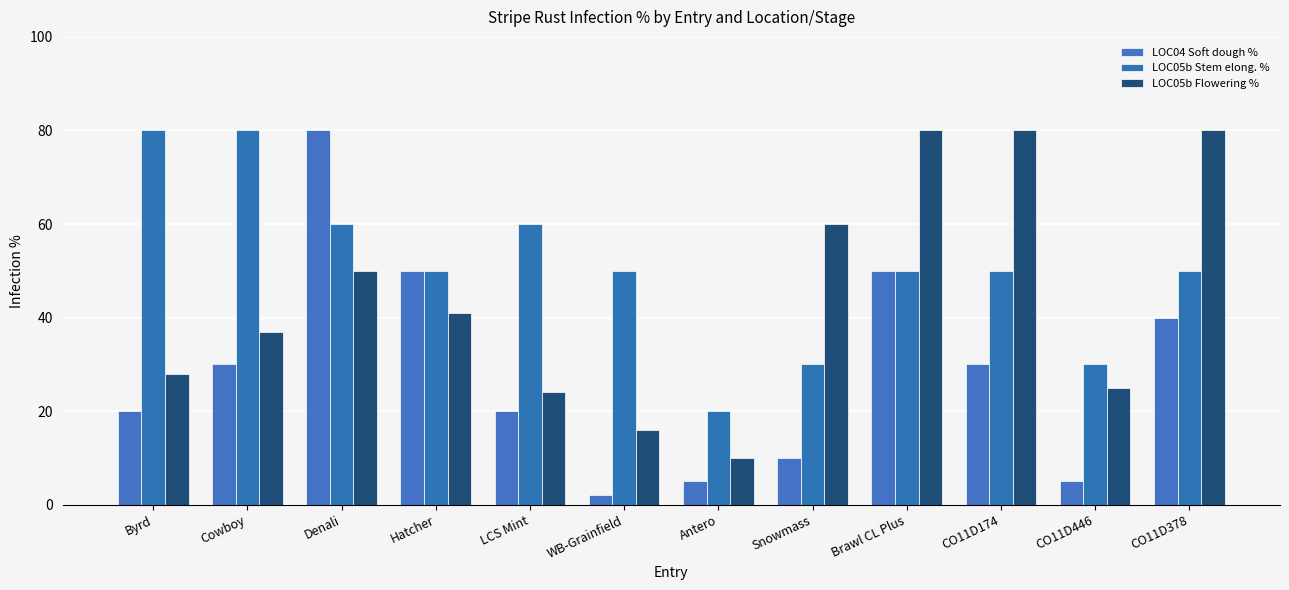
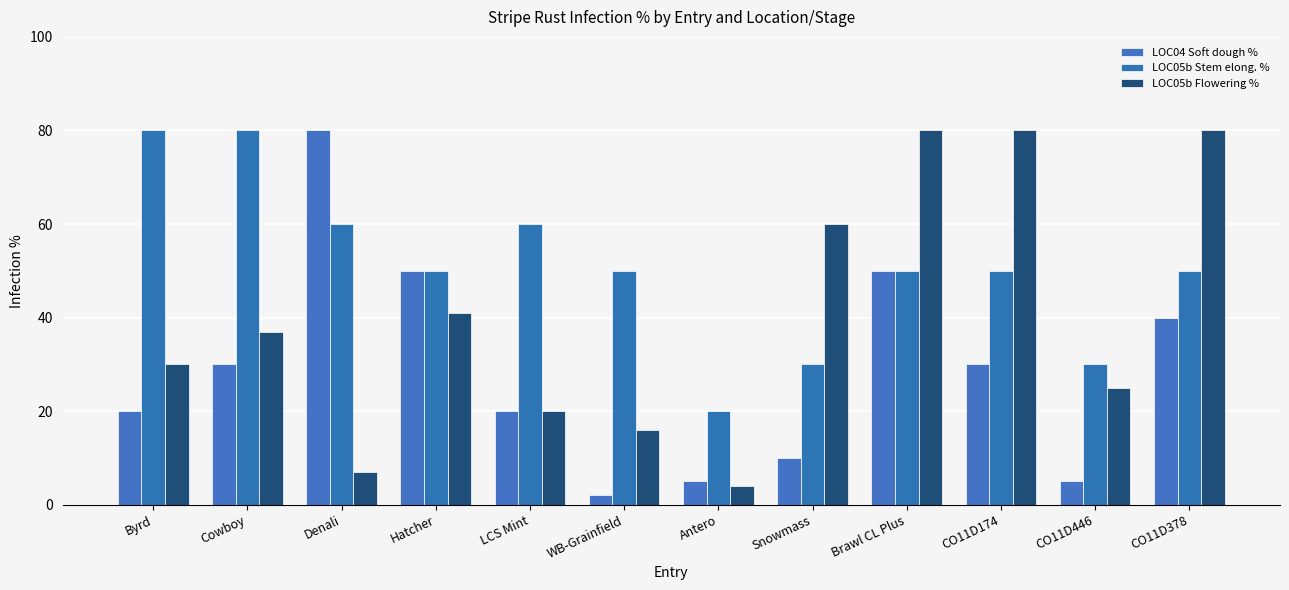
  {
    "LOC05b Flowering %": {
-     "Byrd": 28,
+     "Byrd": 30,
      "Cowboy": 37,
-     "Denali": 50,
+     "Denali": 7,
      "Hatcher": 41,
-     "LCS Mint": 24,
+     "LCS Mint": 20,
      "WB-Grainfield": 16,
-     "Antero": 10,
+     "Antero": 4,
      "Snowmass": 60,
      "Brawl CL Plus": 80,
      "CO11D174": 80,
      "CO11D446": 25,
      "CO11D378": 80
    }
  }
